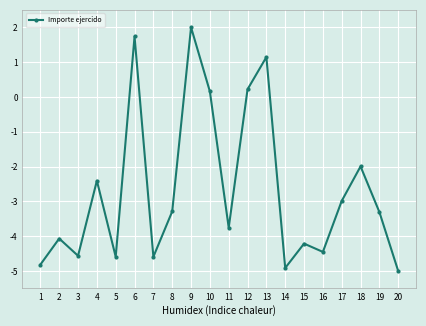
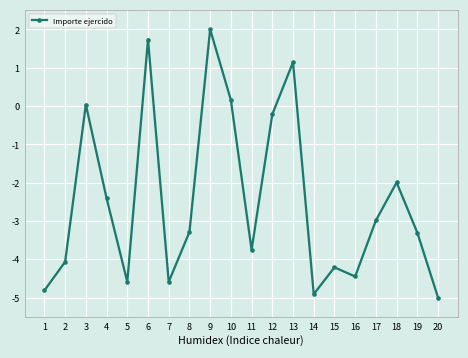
  {
    "1": -4.8,
    "2": -4.1,
-   "3": -4.6,
+   "3": 0.0,
    "4": -2.4,
    "5": -4.6,
    "6": 1.7,
    "7": -4.6,
    "8": -3.3,
    "9": 2.0,
    "10": 0.2,
    "11": -3.8,
-   "12": 0.2,
+   "12": -0.2,
    "13": 1.1,
    "14": -4.9,
    "15": -4.2,
    "16": -4.5,
    "17": -3.0,
    "18": -2.0,
    "19": -3.3,
    "20": -5.0
  }
